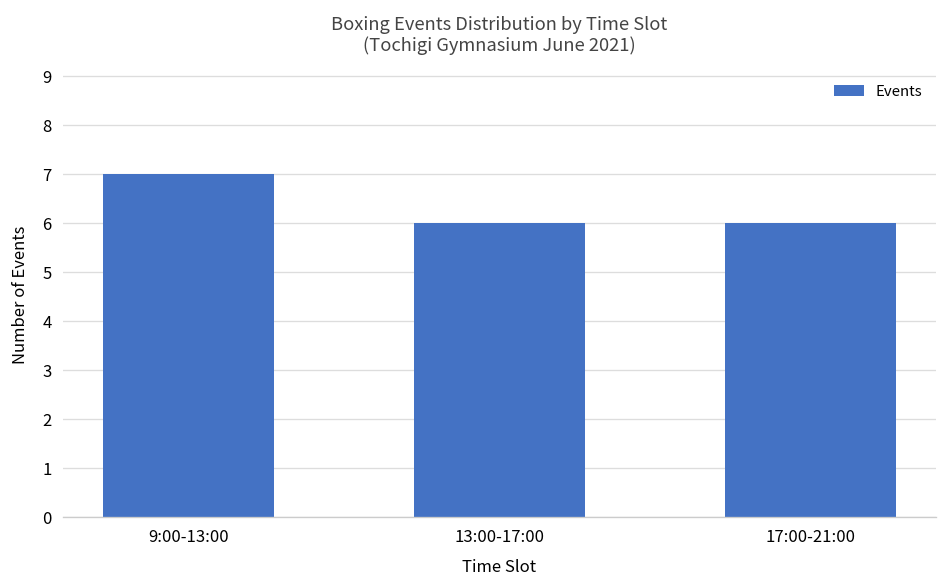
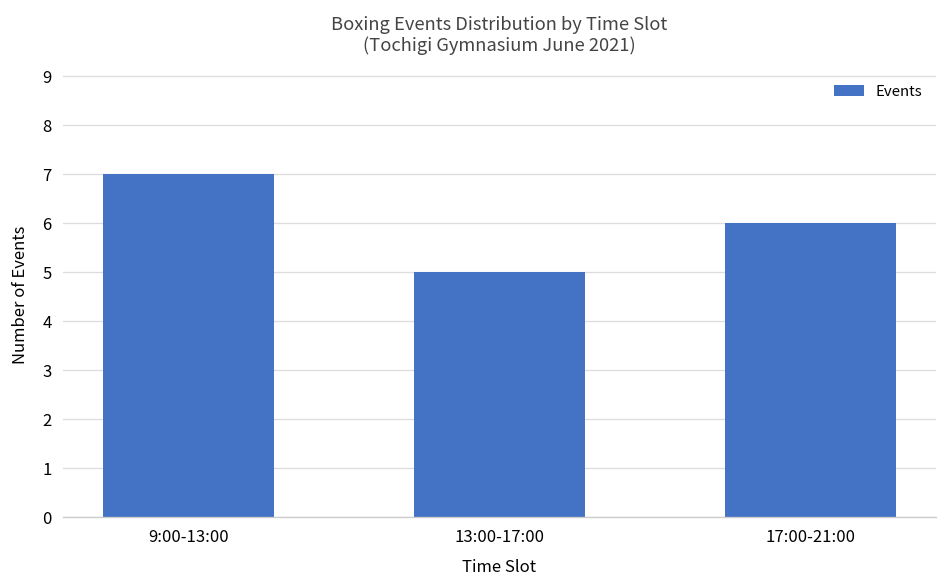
  {
    "9:00-13:00": 7,
-   "13:00-17:00": 6,
+   "13:00-17:00": 5,
    "17:00-21:00": 6
  }
